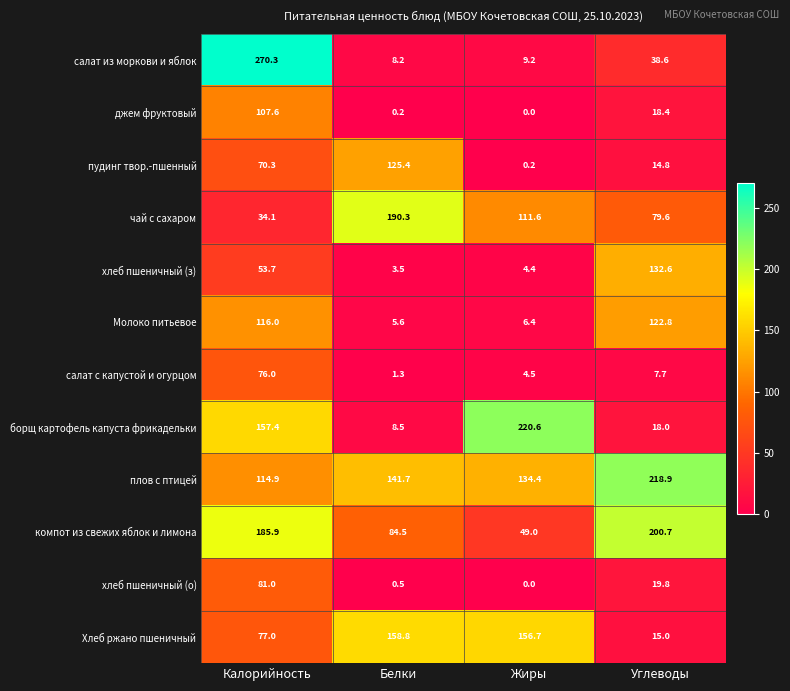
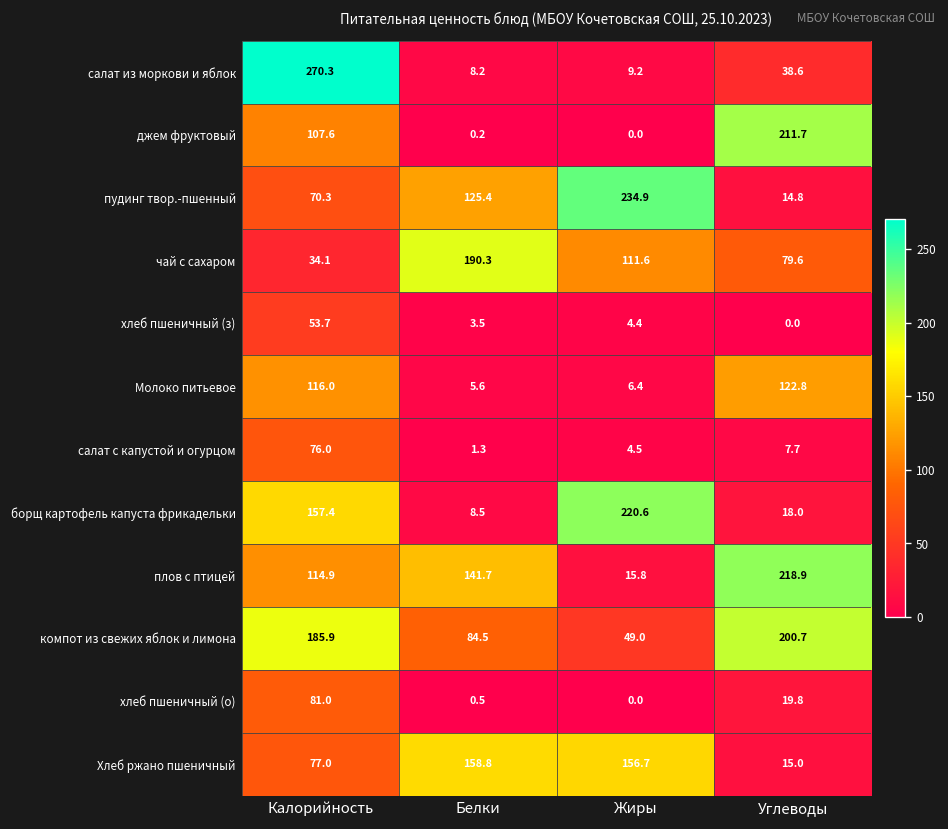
  {
    "салат из моркови и яблок": {
      "Калорийность": 270.3,
      "Белки": 8.2,
      "Жиры": 9.2,
      "Углеводы": 38.6
    },
    "джем фруктовый": {
      "Калорийность": 107.6,
      "Белки": 0.2,
      "Жиры": 0.0,
-     "Углеводы": 18.4
+     "Углеводы": 211.7
    },
    "пудинг твор.-пшенный": {
      "Калорийность": 70.3,
      "Белки": 125.4,
-     "Жиры": 0.2,
+     "Жиры": 234.9,
      "Углеводы": 14.8
    },
    "чай с сахаром": {
      "Калорийность": 34.1,
      "Белки": 190.3,
      "Жиры": 111.6,
      "Углеводы": 79.6
    },
    "хлеб пшеничный (з)": {
      "Калорийность": 53.7,
      "Белки": 3.5,
      "Жиры": 4.4,
-     "Углеводы": 132.6
+     "Углеводы": 0.0
    },
    "Молоко питьевое": {
      "Калорийность": 116.0,
      "Белки": 5.6,
      "Жиры": 6.4,
      "Углеводы": 122.8
    },
    "салат с капустой и огурцом": {
      "Калорийность": 76.0,
      "Белки": 1.3,
      "Жиры": 4.5,
      "Углеводы": 7.7
    },
    "борщ картофель капуста фрикадельки": {
      "Калорийность": 157.4,
      "Белки": 8.5,
      "Жиры": 220.6,
      "Углеводы": 18.0
    },
    "плов с птицей": {
      "Калорийность": 114.9,
      "Белки": 141.7,
-     "Жиры": 134.4,
+     "Жиры": 15.8,
      "Углеводы": 218.9
    },
    "компот из свежих яблок и лимона": {
      "Калорийность": 185.9,
      "Белки": 84.5,
      "Жиры": 49.0,
      "Углеводы": 200.7
    },
    "хлеб пшеничный (о)": {
      "Калорийность": 81.0,
      "Белки": 0.5,
      "Жиры": 0.0,
      "Углеводы": 19.8
    },
    "Хлеб ржано пшеничный": {
      "Калорийность": 77.0,
      "Белки": 158.8,
      "Жиры": 156.7,
      "Углеводы": 15.0
    }
  }
